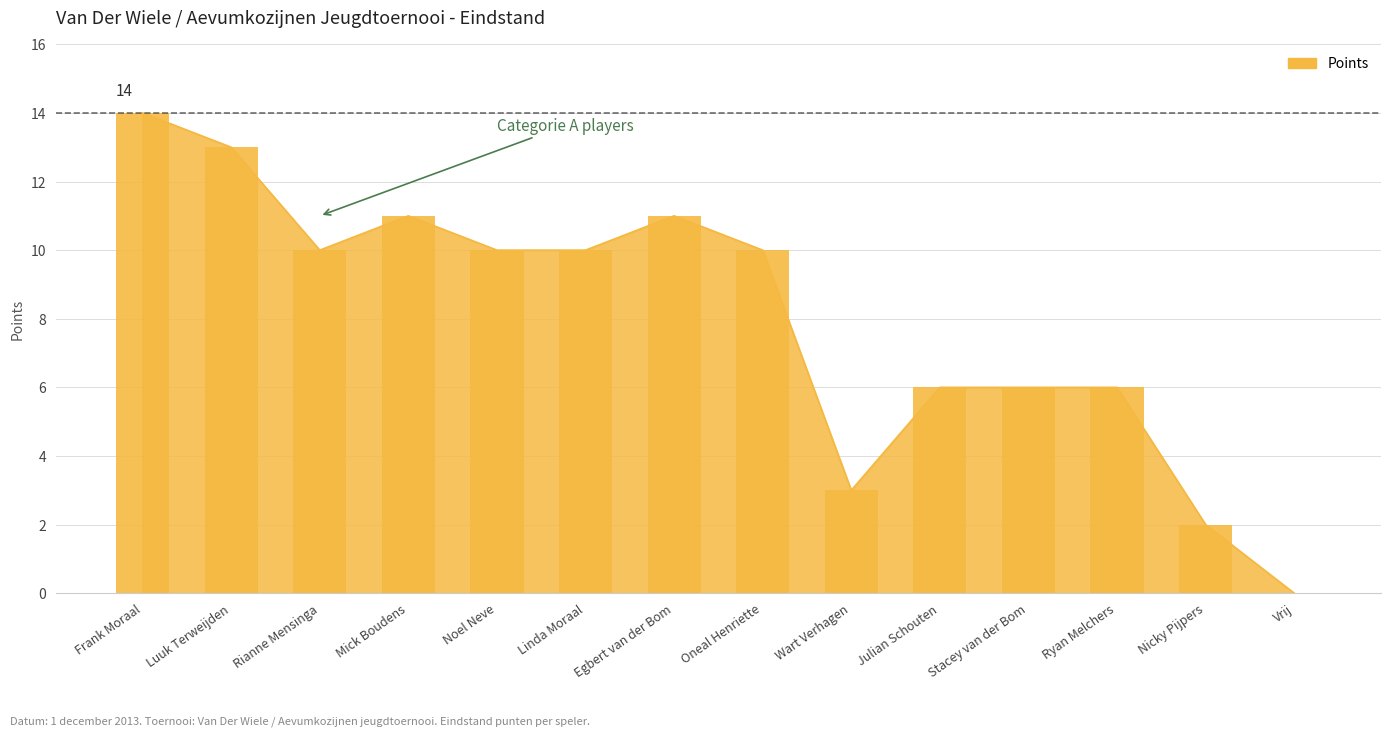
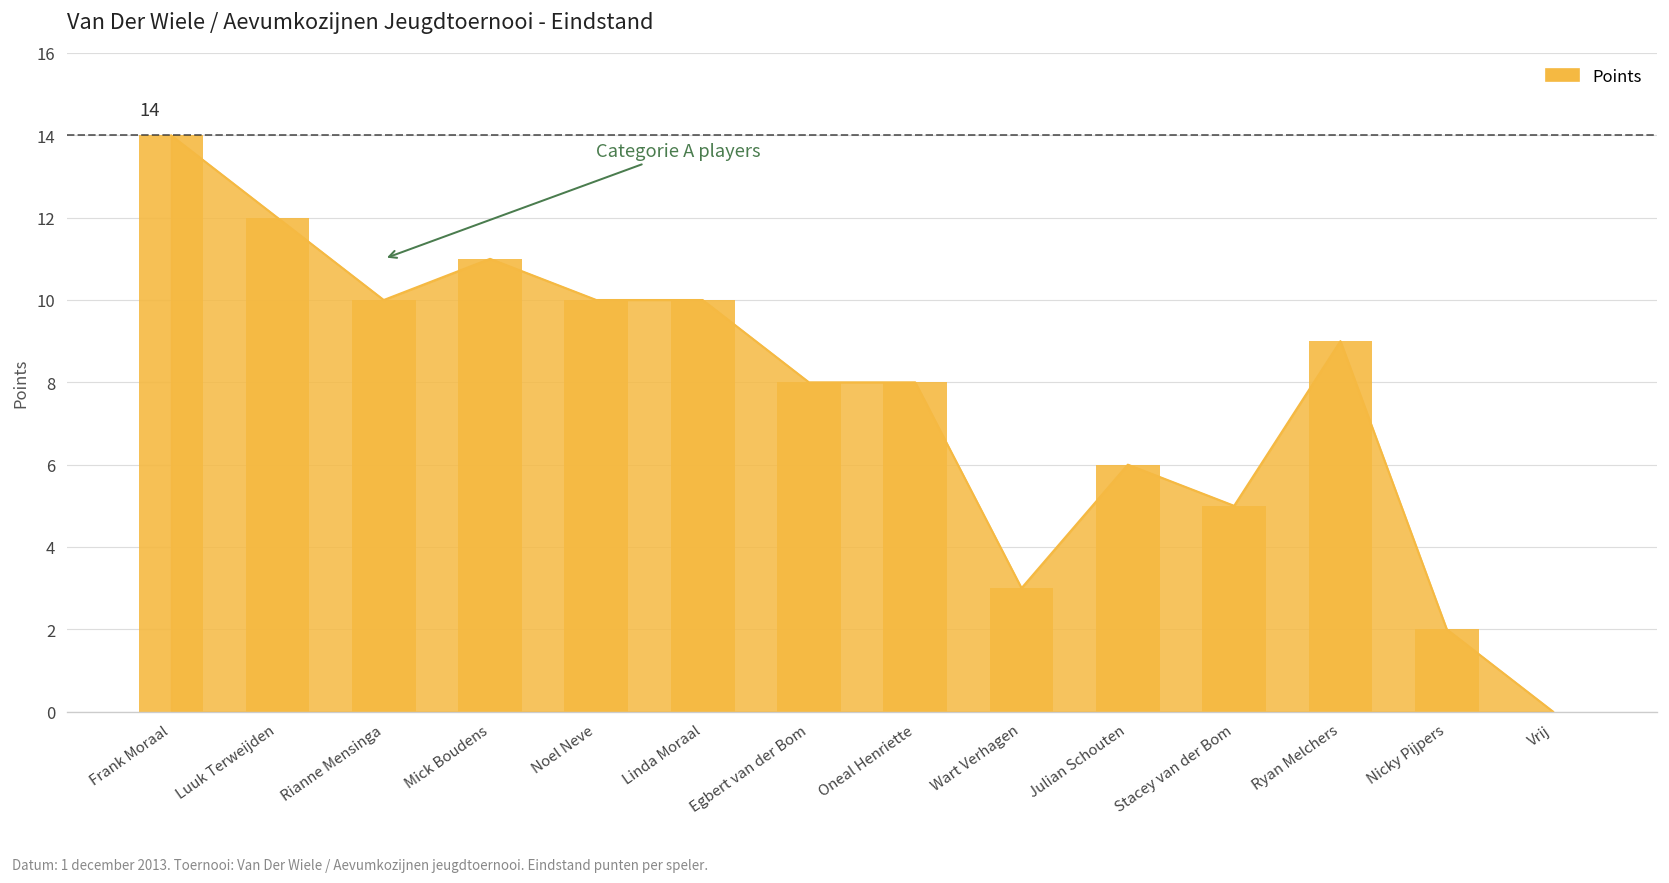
  {
-   "Luuk Terweijden": 13,
+   "Luuk Terweijden": 12,
    "Rianne Mensinga": 10,
    "Mick Boudens": 11,
    "Noel Neve": 10,
    "Linda Moraal": 10,
-   "Egbert van der Bom": 11,
-   "Oneal Henriette": 10,
+   "Egbert van der Bom": 8,
+   "Oneal Henriette": 8,
    "Wart Verhagen": 3,
    "Julian Schouten": 6,
-   "Stacey van der Bom": 6,
-   "Ryan Melchers": 6,
+   "Stacey van der Bom": 5,
+   "Ryan Melchers": 9,
    "Nicky Pijpers": 2,
    "Vrij": 0
  }
